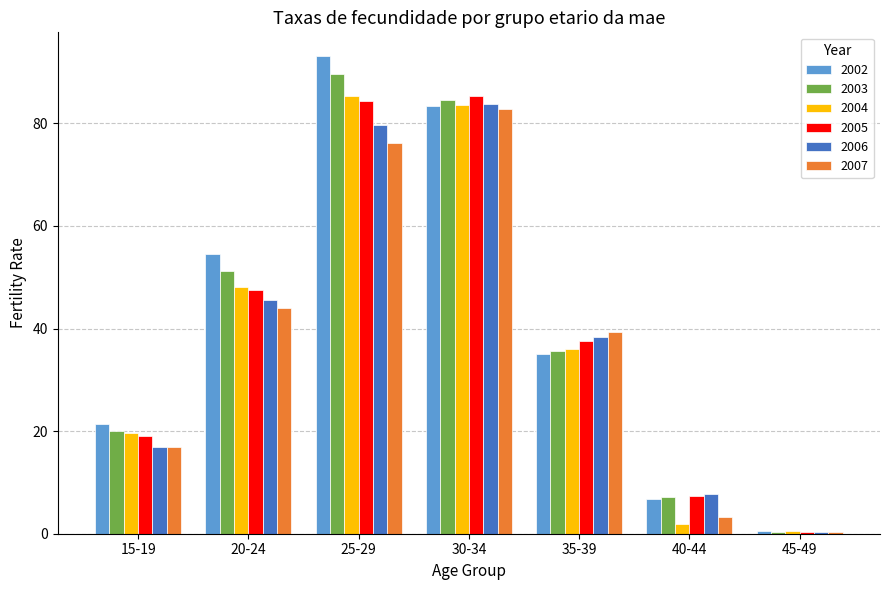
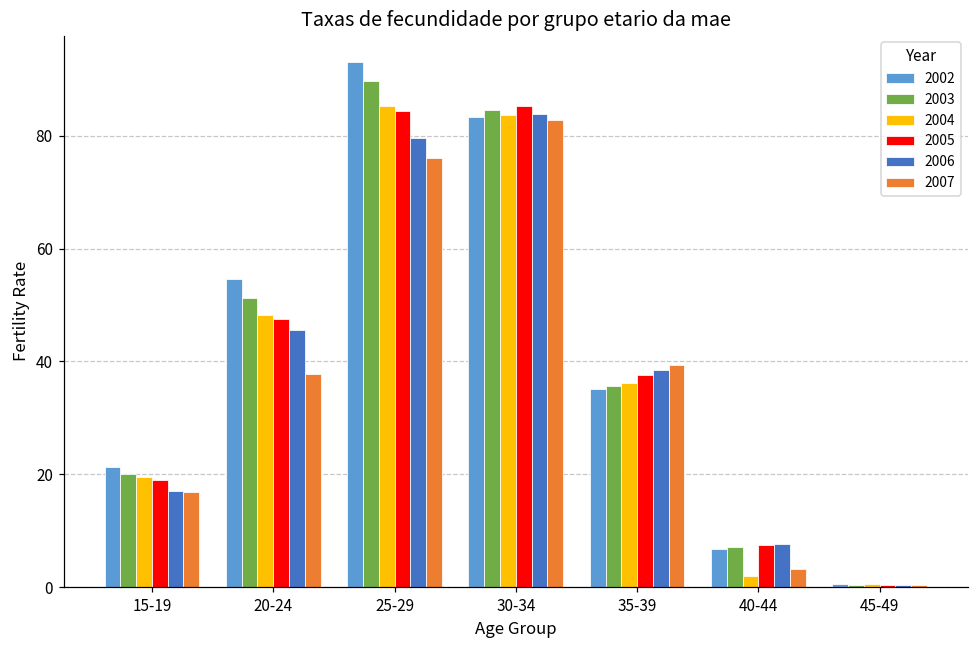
  {
    "2003": {
      "15-19": 20,
      "20-24": 51,
      "25-29": 90,
      "30-34": 85,
      "35-39": 36,
      "40-44": 7
    },
    "2004": {
      "15-19": 20,
      "20-24": 48,
      "25-29": 85,
      "30-34": 84,
      "35-39": 36,
      "40-44": 2,
      "45-49": 1
    },
    "2005": {
      "15-19": 19,
      "20-24": 48,
      "25-29": 84,
      "30-34": 85,
      "35-39": 38,
      "40-44": 7
    },
    "2007": {
      "15-19": 17,
-     "20-24": 44,
+     "20-24": 38,
      "25-29": 76,
      "30-34": 83,
      "35-39": 39,
      "40-44": 3
    }
  }
